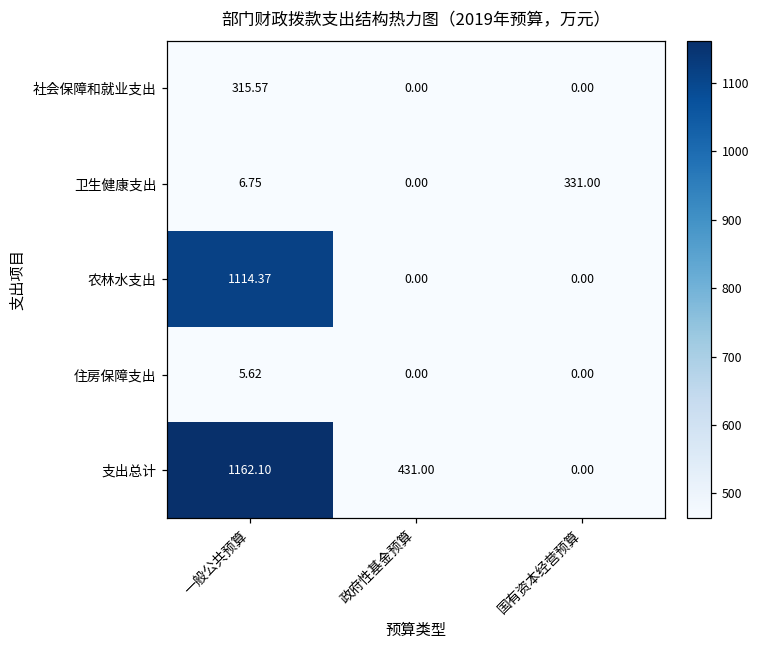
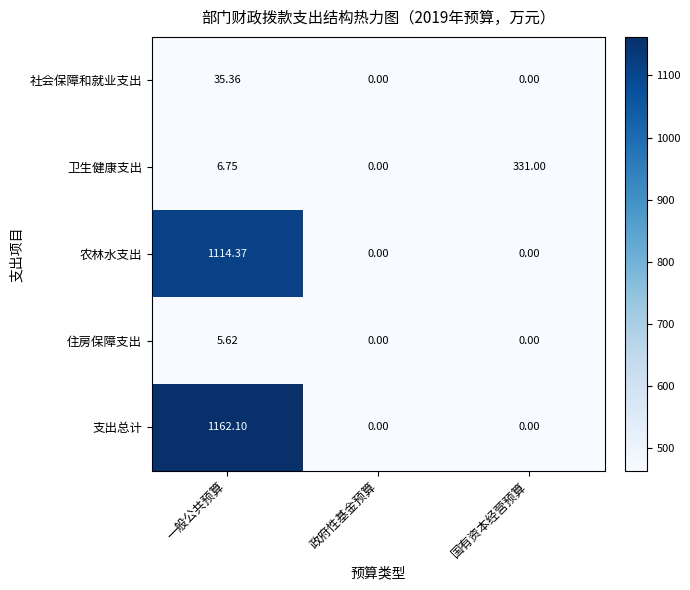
  {
    "社会保障和就业支出": {
-     "一般公共预算": 315.57,
+     "一般公共预算": 35.36,
      "政府性基金预算": 0.00,
      "国有资本经营预算": 0.00
    },
    "卫生健康支出": {
      "一般公共预算": 6.75,
      "政府性基金预算": 0.00,
      "国有资本经营预算": 331.00
    },
    "农林水支出": {
      "一般公共预算": 1114.37,
      "政府性基金预算": 0.00,
      "国有资本经营预算": 0.00
    },
    "住房保障支出": {
      "一般公共预算": 5.62,
      "政府性基金预算": 0.00,
      "国有资本经营预算": 0.00
    },
    "支出总计": {
      "一般公共预算": 1162.10,
-     "政府性基金预算": 431.00,
+     "政府性基金预算": 0.00,
      "国有资本经营预算": 0.00
    }
  }
